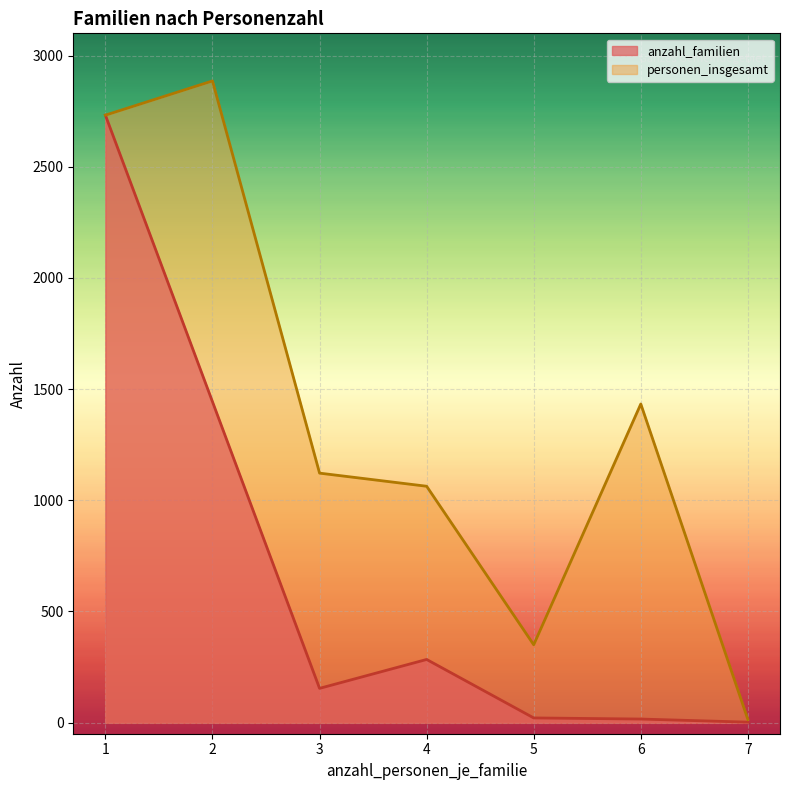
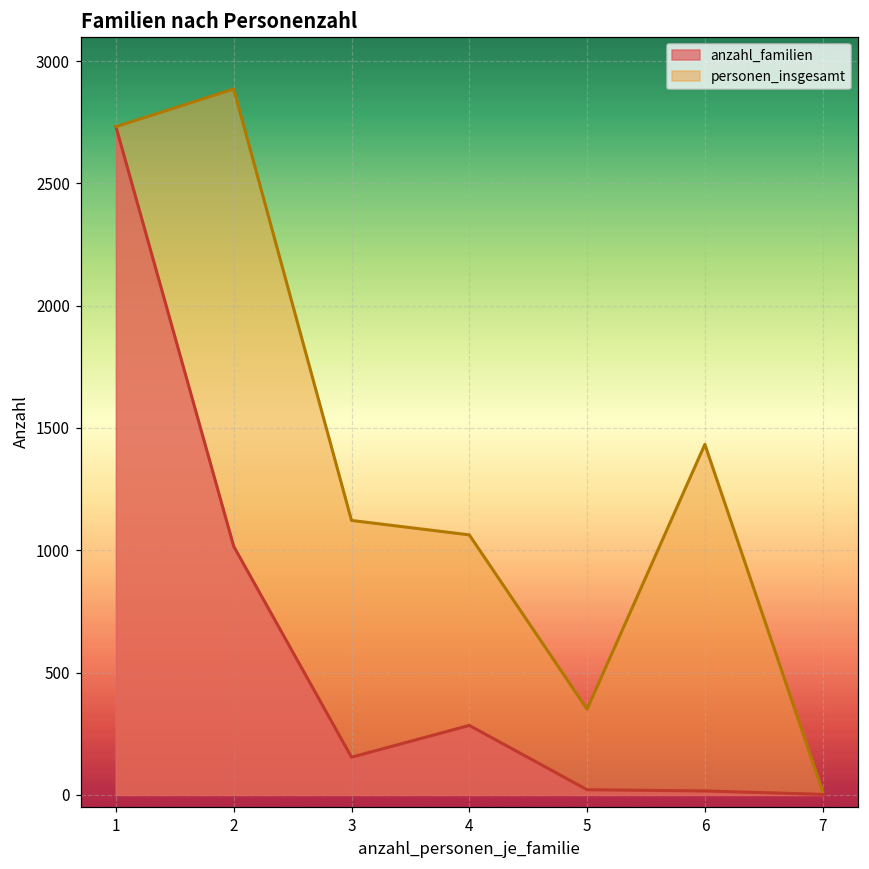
  {
    "anzahl_familien": {
-     "2": 1440,
+     "2": 1020,
      "3": 150,
      "4": 280,
      "5": 20,
      "6": 20,
      "7": 0
    },
    "personen_insgesamt": {
      "2": 2890,
      "3": 1120,
      "4": 1060,
      "5": 350,
      "6": 1430,
      "7": 10
    }
  }
